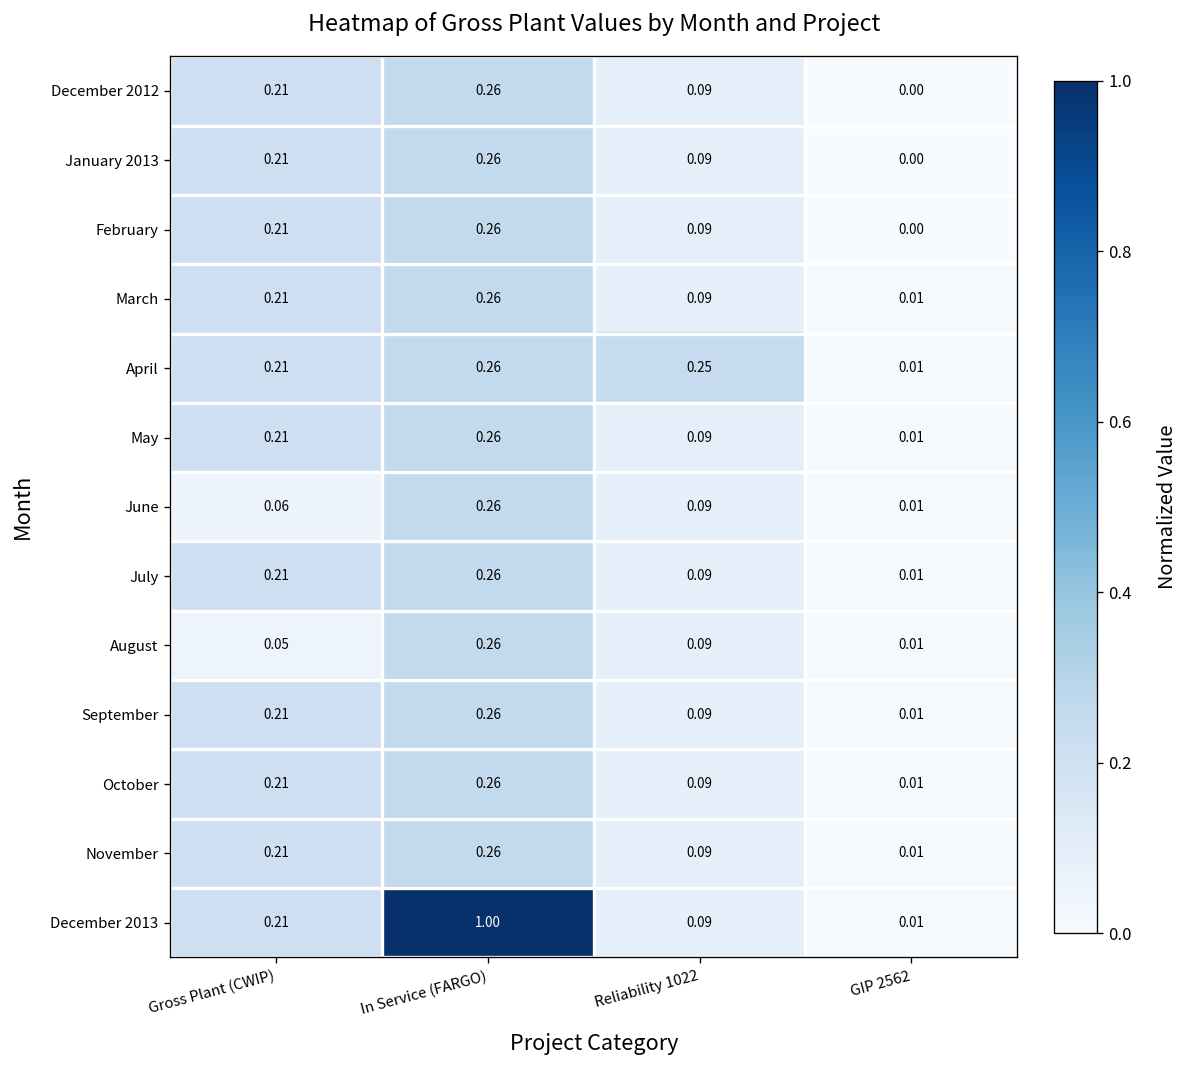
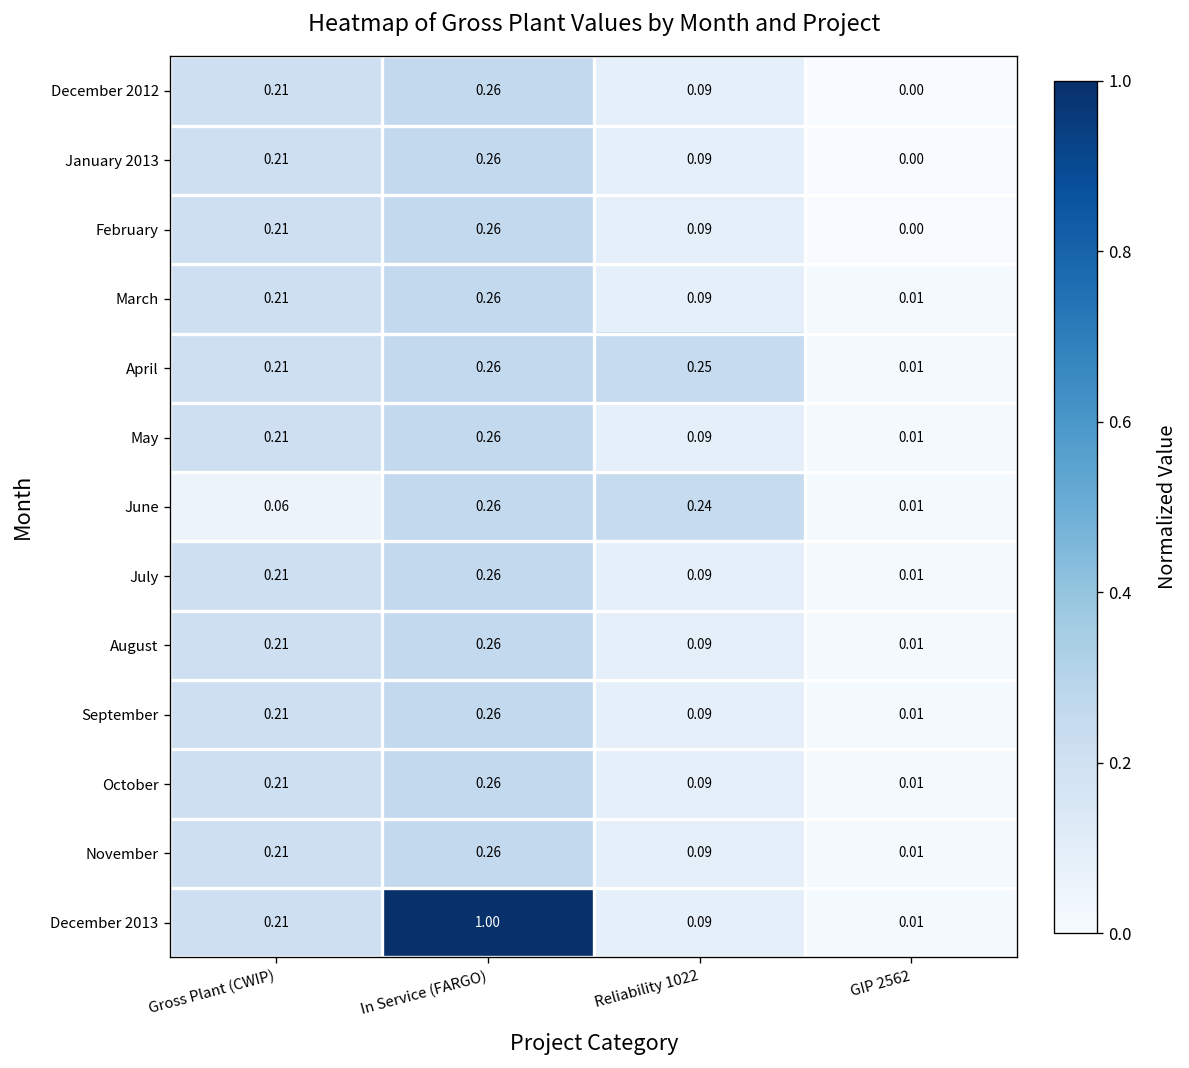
  {
    "December 2012": {
      "Gross Plant (CWIP)": 0.21,
      "In Service (FARGO)": 0.26,
      "Reliability 1022": 0.09,
      "GIP 2562": 0.00
    },
    "January 2013": {
      "Gross Plant (CWIP)": 0.21,
      "In Service (FARGO)": 0.26,
      "Reliability 1022": 0.09,
      "GIP 2562": 0.00
    },
    "February": {
      "Gross Plant (CWIP)": 0.21,
      "In Service (FARGO)": 0.26,
      "Reliability 1022": 0.09,
      "GIP 2562": 0.00
    },
    "March": {
      "Gross Plant (CWIP)": 0.21,
      "In Service (FARGO)": 0.26,
      "Reliability 1022": 0.09,
      "GIP 2562": 0.01
    },
    "April": {
      "Gross Plant (CWIP)": 0.21,
      "In Service (FARGO)": 0.26,
      "Reliability 1022": 0.25,
      "GIP 2562": 0.01
    },
    "May": {
      "Gross Plant (CWIP)": 0.21,
      "In Service (FARGO)": 0.26,
      "Reliability 1022": 0.09,
      "GIP 2562": 0.01
    },
    "June": {
      "Gross Plant (CWIP)": 0.06,
      "In Service (FARGO)": 0.26,
-     "Reliability 1022": 0.09,
+     "Reliability 1022": 0.24,
      "GIP 2562": 0.01
    },
    "July": {
      "Gross Plant (CWIP)": 0.21,
      "In Service (FARGO)": 0.26,
      "Reliability 1022": 0.09,
      "GIP 2562": 0.01
    },
    "August": {
-     "Gross Plant (CWIP)": 0.05,
+     "Gross Plant (CWIP)": 0.21,
      "In Service (FARGO)": 0.26,
      "Reliability 1022": 0.09,
      "GIP 2562": 0.01
    },
    "September": {
      "Gross Plant (CWIP)": 0.21,
      "In Service (FARGO)": 0.26,
      "Reliability 1022": 0.09,
      "GIP 2562": 0.01
    },
    "October": {
      "Gross Plant (CWIP)": 0.21,
      "In Service (FARGO)": 0.26,
      "Reliability 1022": 0.09,
      "GIP 2562": 0.01
    },
    "November": {
      "Gross Plant (CWIP)": 0.21,
      "In Service (FARGO)": 0.26,
      "Reliability 1022": 0.09,
      "GIP 2562": 0.01
    },
    "December 2013": {
      "Gross Plant (CWIP)": 0.21,
      "In Service (FARGO)": 1.00,
      "Reliability 1022": 0.09,
      "GIP 2562": 0.01
    }
  }
